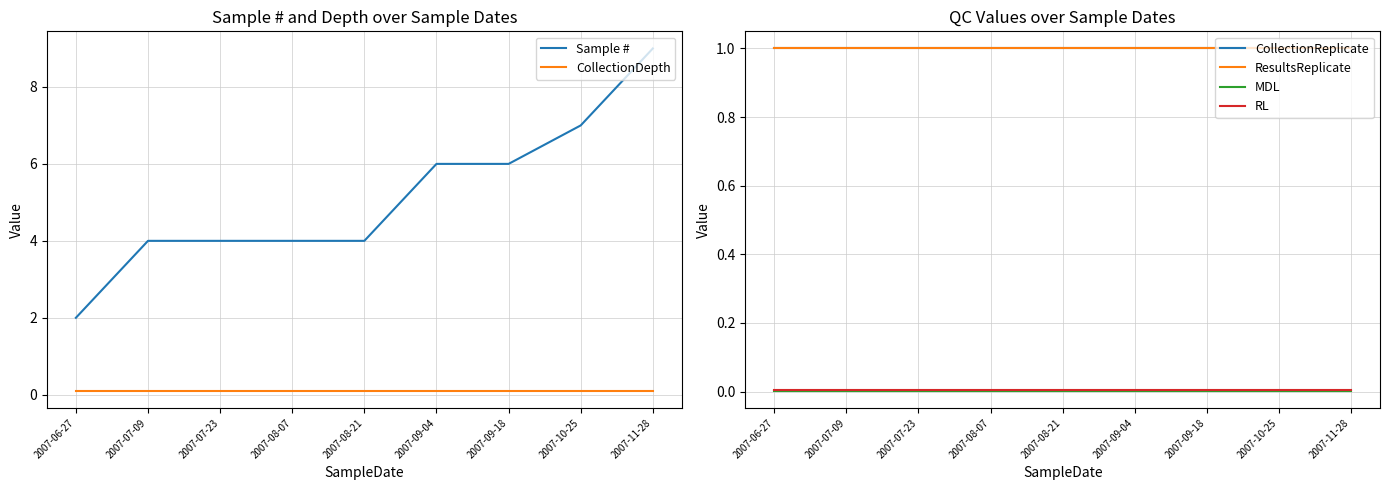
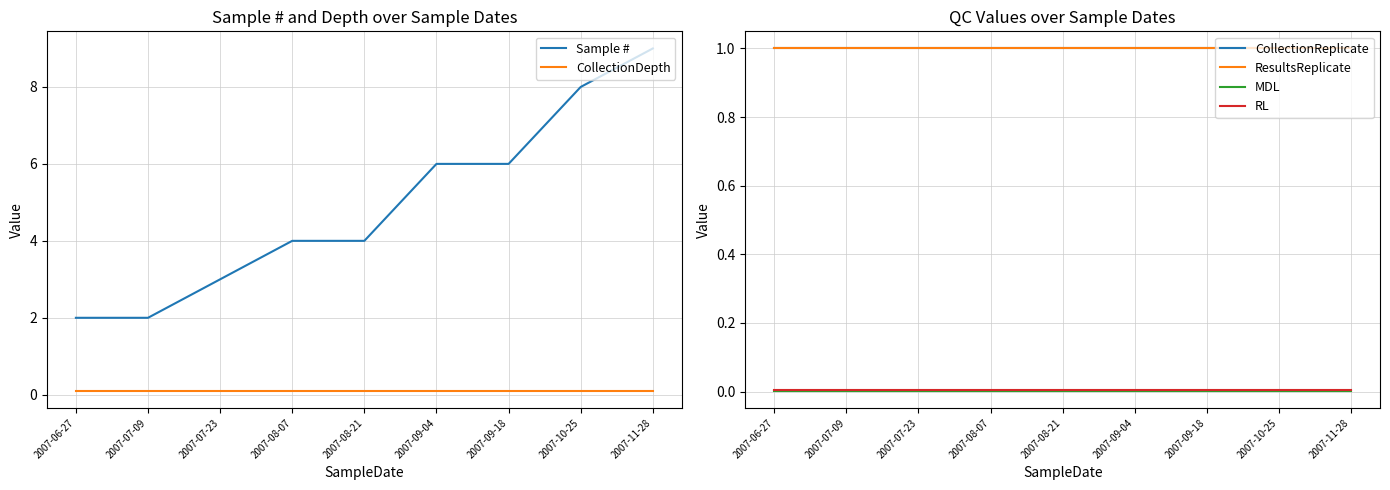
  {
    "Sample # and Depth over Sample Dates": {
      "Sample #": {
        "2007-06-27": 2,
-       "2007-07-09": 4,
-       "2007-07-23": 4,
+       "2007-07-09": 2,
+       "2007-07-23": 3,
        "2007-08-07": 4,
        "2007-08-21": 4,
        "2007-09-04": 6,
        "2007-09-18": 6,
-       "2007-10-25": 7
+       "2007-10-25": 8
      },
      "CollectionDepth": {
        "2007-06-27": 0.1,
        "2007-07-09": 0.1,
        "2007-07-23": 0.1,
        "2007-08-07": 0.1,
        "2007-08-21": 0.1,
        "2007-09-04": 0.1,
        "2007-09-18": 0.1,
        "2007-10-25": 0.1,
        "2007-11-28": 0.1
      }
    },
    "QC Values over Sample Dates": {
      "ResultsReplicate": {
        "2007-06-27": 1.00,
        "2007-07-09": 1.00,
        "2007-07-23": 1.00,
        "2007-08-07": 1.00,
        "2007-08-21": 1.00,
        "2007-09-04": 1.00,
        "2007-09-18": 1.00
      }
    }
  }
